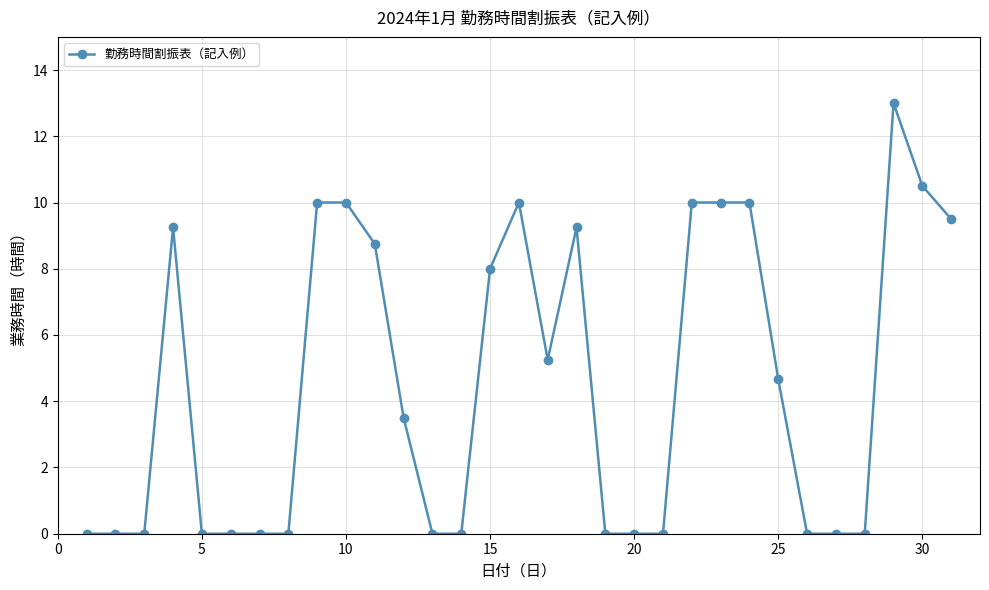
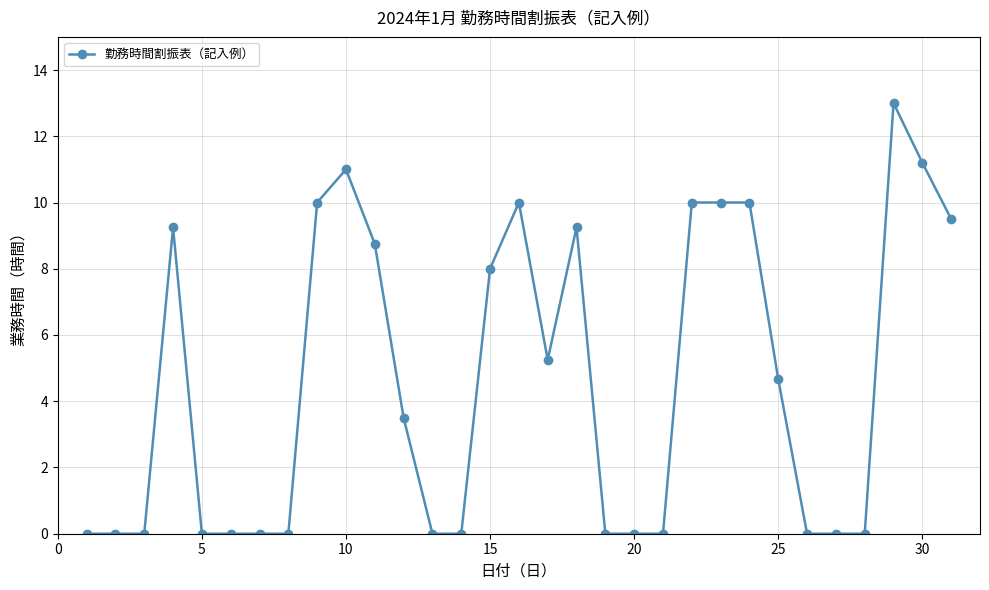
  {
    "5": 0.0,
-   "10": 10,
+   "10": 11,
    "15": 8.0,
    "20": 0.0,
    "25": 4.7,
-   "30": 10.5
+   "30": 11.2
  }
